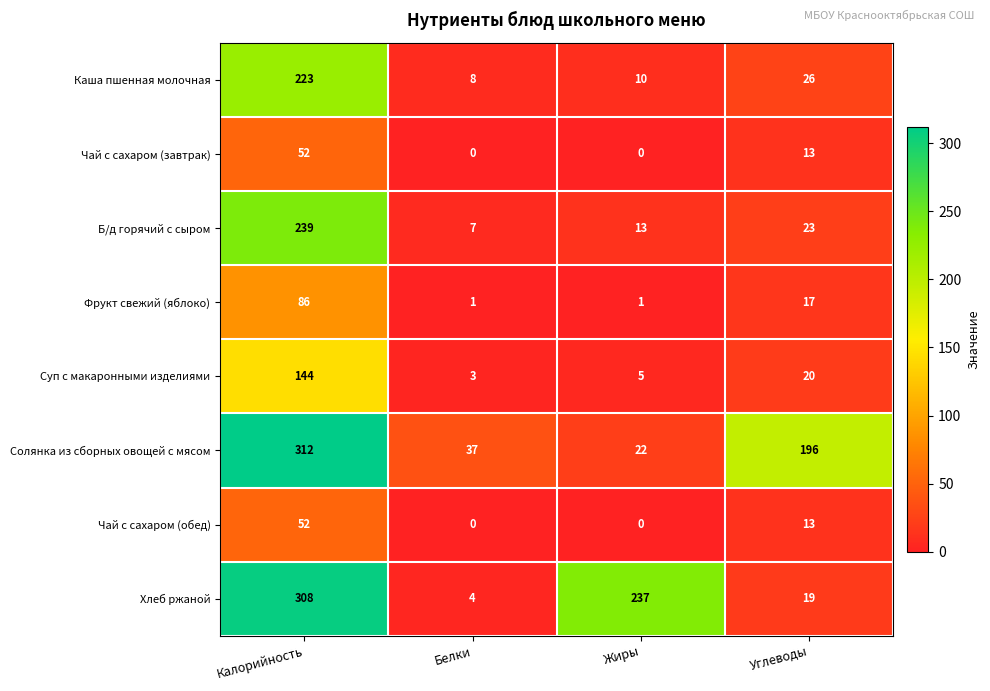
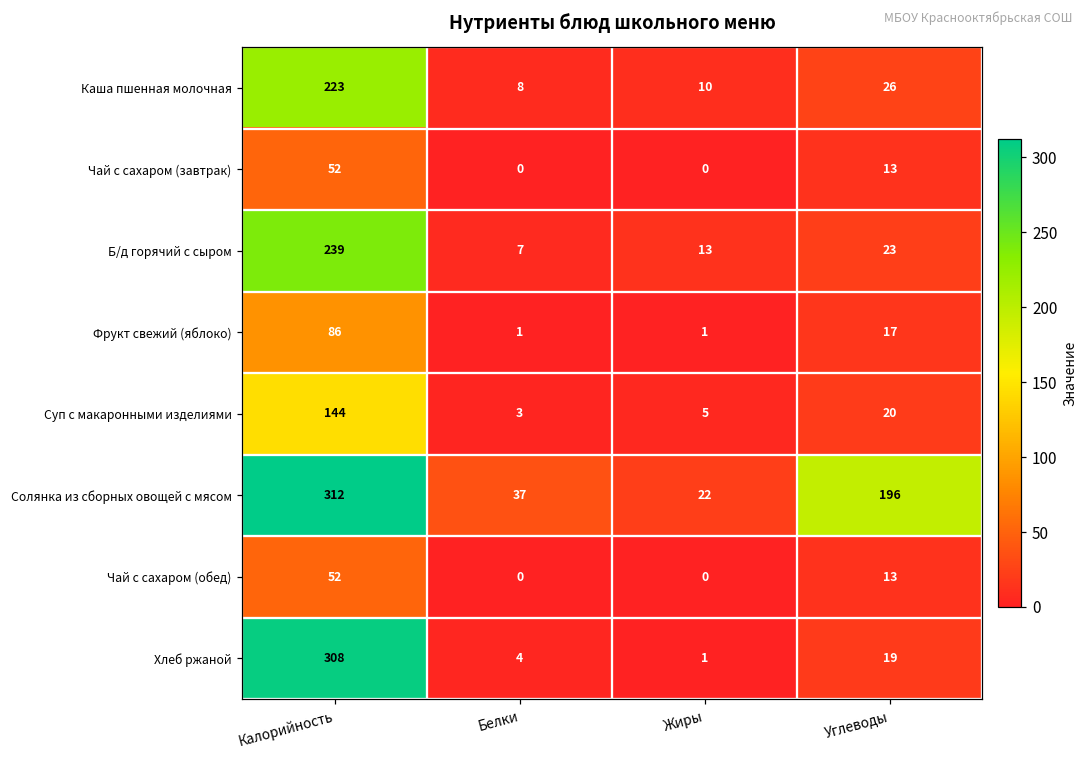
  {
    "Каша пшенная молочная": {
      "Калорийность": 223,
      "Белки": 8,
      "Жиры": 10,
      "Углеводы": 26
    },
    "Чай с сахаром (завтрак)": {
      "Калорийность": 52,
      "Белки": 0,
      "Жиры": 0,
      "Углеводы": 13
    },
    "Б/д горячий с сыром": {
      "Калорийность": 239,
      "Белки": 7,
      "Жиры": 13,
      "Углеводы": 23
    },
    "Фрукт свежий (яблоко)": {
      "Калорийность": 86,
      "Белки": 1,
      "Жиры": 1,
      "Углеводы": 17
    },
    "Суп с макаронными изделиями": {
      "Калорийность": 144,
      "Белки": 3,
      "Жиры": 5,
      "Углеводы": 20
    },
    "Солянка из сборных овощей с мясом": {
      "Калорийность": 312,
      "Белки": 37,
      "Жиры": 22,
      "Углеводы": 196
    },
    "Чай с сахаром (обед)": {
      "Калорийность": 52,
      "Белки": 0,
      "Жиры": 0,
      "Углеводы": 13
    },
    "Хлеб ржаной": {
      "Калорийность": 308,
      "Белки": 4,
-     "Жиры": 237,
+     "Жиры": 1,
      "Углеводы": 19
    }
  }
